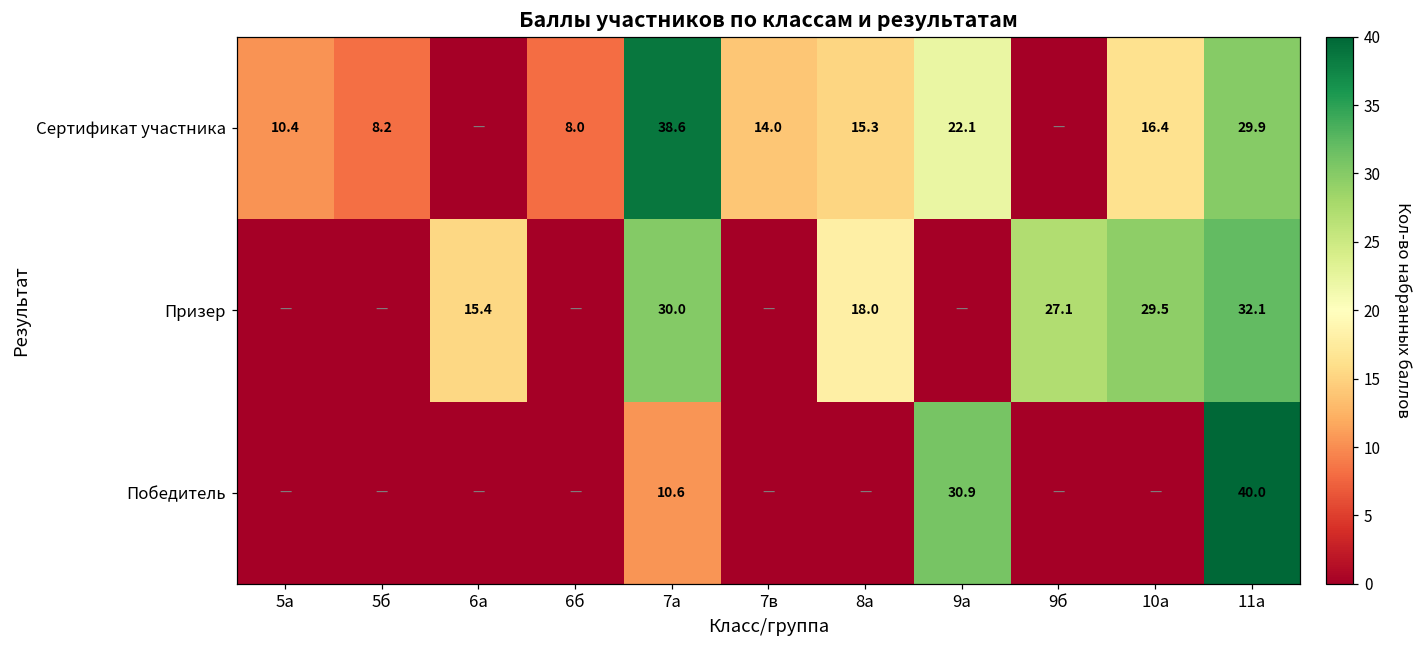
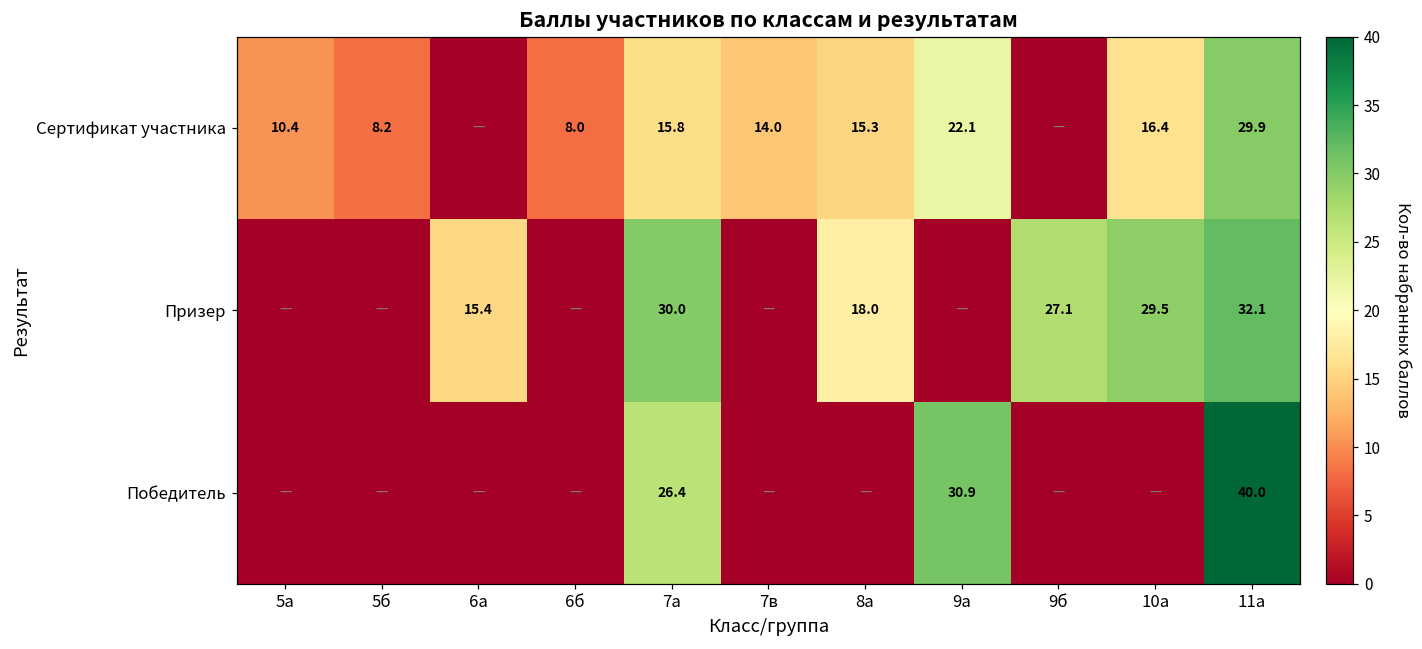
  {
    "Сертификат участника": {
      "5а": 10.4,
      "5б": 8.2,
      "6б": 8.0,
-     "7а": 38.6,
+     "7а": 15.8,
      "7в": 14.0,
      "8а": 15.3,
      "9а": 22.1,
      "10а": 16.4,
      "11а": 29.9
    },
    "Призер": {
      "6а": 15.4,
      "7а": 30.0,
      "8а": 18.0,
      "9б": 27.1,
      "10а": 29.5,
      "11а": 32.1
    },
    "Победитель": {
-     "7а": 10.6,
+     "7а": 26.4,
      "9а": 30.9,
      "11а": 40.0
    }
  }
